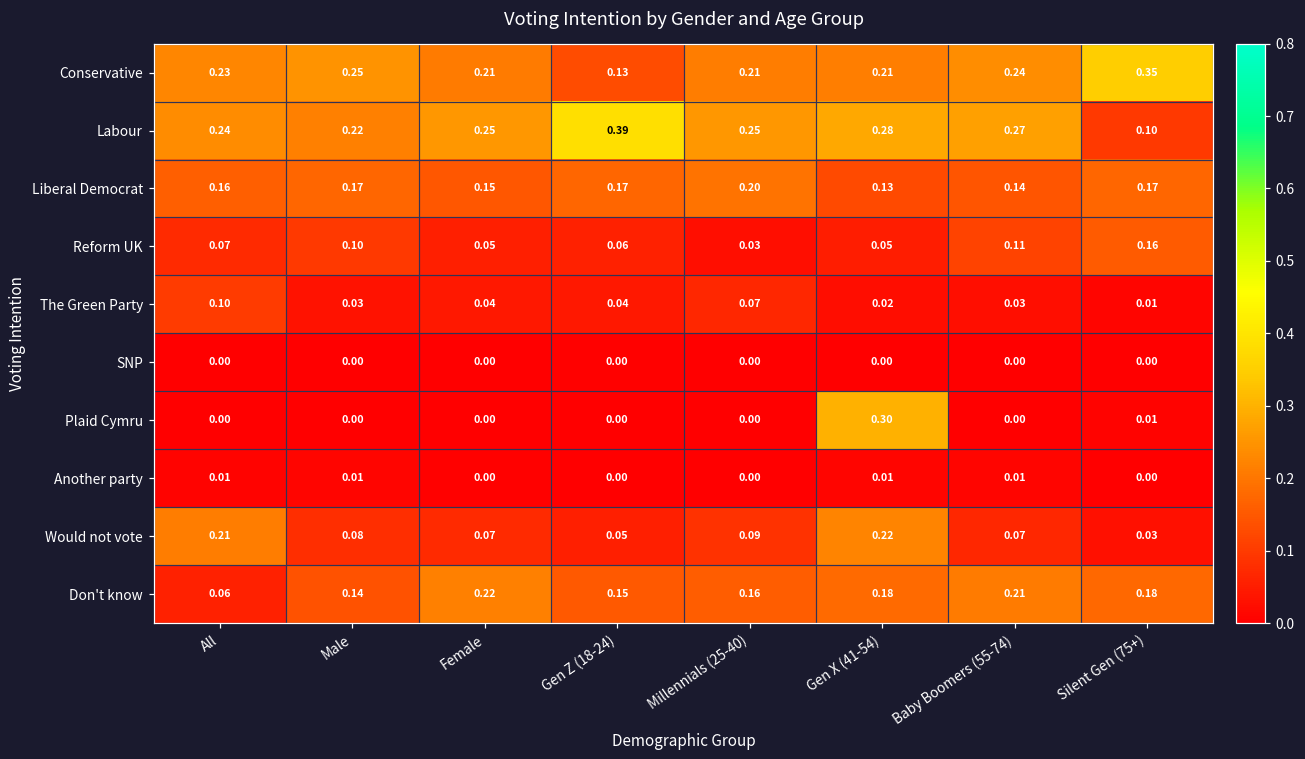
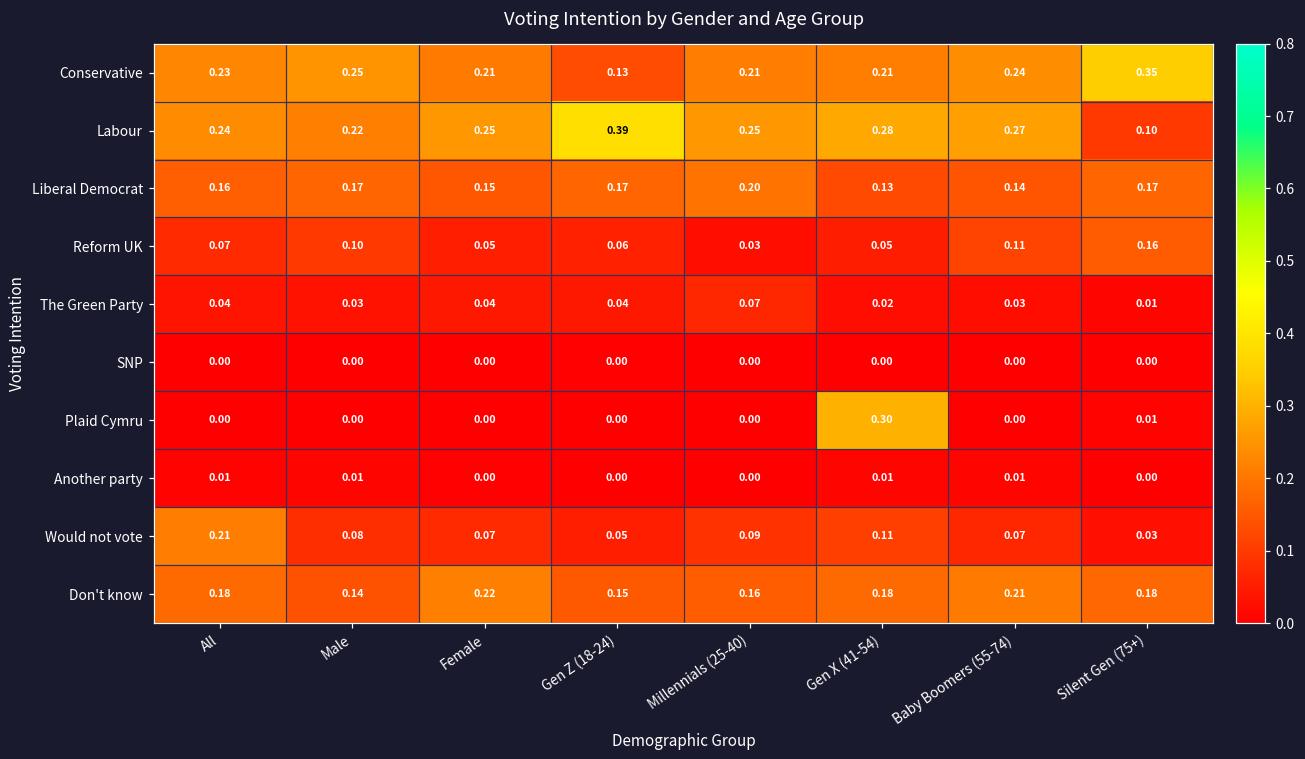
  {
    "Conservative": {
      "All": 0.23,
      "Male": 0.25,
      "Female": 0.21,
      "Gen Z (18-24)": 0.13,
      "Millennials (25-40)": 0.21,
      "Gen X (41-54)": 0.21,
      "Baby Boomers (55-74)": 0.24,
      "Silent Gen (75+)": 0.35
    },
    "Labour": {
      "All": 0.24,
      "Male": 0.22,
      "Female": 0.25,
      "Gen Z (18-24)": 0.39,
      "Millennials (25-40)": 0.25,
      "Gen X (41-54)": 0.28,
      "Baby Boomers (55-74)": 0.27,
      "Silent Gen (75+)": 0.10
    },
    "Liberal Democrat": {
      "All": 0.16,
      "Male": 0.17,
      "Female": 0.15,
      "Gen Z (18-24)": 0.17,
      "Millennials (25-40)": 0.20,
      "Gen X (41-54)": 0.13,
      "Baby Boomers (55-74)": 0.14,
      "Silent Gen (75+)": 0.17
    },
    "Reform UK": {
      "All": 0.07,
      "Male": 0.10,
      "Female": 0.05,
      "Gen Z (18-24)": 0.06,
      "Millennials (25-40)": 0.03,
      "Gen X (41-54)": 0.05,
      "Baby Boomers (55-74)": 0.11,
      "Silent Gen (75+)": 0.16
    },
    "The Green Party": {
-     "All": 0.10,
+     "All": 0.04,
      "Male": 0.03,
      "Female": 0.04,
      "Gen Z (18-24)": 0.04,
      "Millennials (25-40)": 0.07,
      "Gen X (41-54)": 0.02,
      "Baby Boomers (55-74)": 0.03,
      "Silent Gen (75+)": 0.01
    },
    "SNP": {
      "All": 0.00,
      "Male": 0.00,
      "Female": 0.00,
      "Gen Z (18-24)": 0.00,
      "Millennials (25-40)": 0.00,
      "Gen X (41-54)": 0.00,
      "Baby Boomers (55-74)": 0.00,
      "Silent Gen (75+)": 0.00
    },
    "Plaid Cymru": {
      "All": 0.00,
      "Male": 0.00,
      "Female": 0.00,
      "Gen Z (18-24)": 0.00,
      "Millennials (25-40)": 0.00,
      "Gen X (41-54)": 0.30,
      "Baby Boomers (55-74)": 0.00,
      "Silent Gen (75+)": 0.01
    },
    "Another party": {
      "All": 0.01,
      "Male": 0.01,
      "Female": 0.00,
      "Gen Z (18-24)": 0.00,
      "Millennials (25-40)": 0.00,
      "Gen X (41-54)": 0.01,
      "Baby Boomers (55-74)": 0.01,
      "Silent Gen (75+)": 0.00
    },
    "Would not vote": {
      "All": 0.21,
      "Male": 0.08,
      "Female": 0.07,
      "Gen Z (18-24)": 0.05,
      "Millennials (25-40)": 0.09,
-     "Gen X (41-54)": 0.22,
+     "Gen X (41-54)": 0.11,
      "Baby Boomers (55-74)": 0.07,
      "Silent Gen (75+)": 0.03
    },
    "Don't know": {
-     "All": 0.06,
+     "All": 0.18,
      "Male": 0.14,
      "Female": 0.22,
      "Gen Z (18-24)": 0.15,
      "Millennials (25-40)": 0.16,
      "Gen X (41-54)": 0.18,
      "Baby Boomers (55-74)": 0.21,
      "Silent Gen (75+)": 0.18
    }
  }
